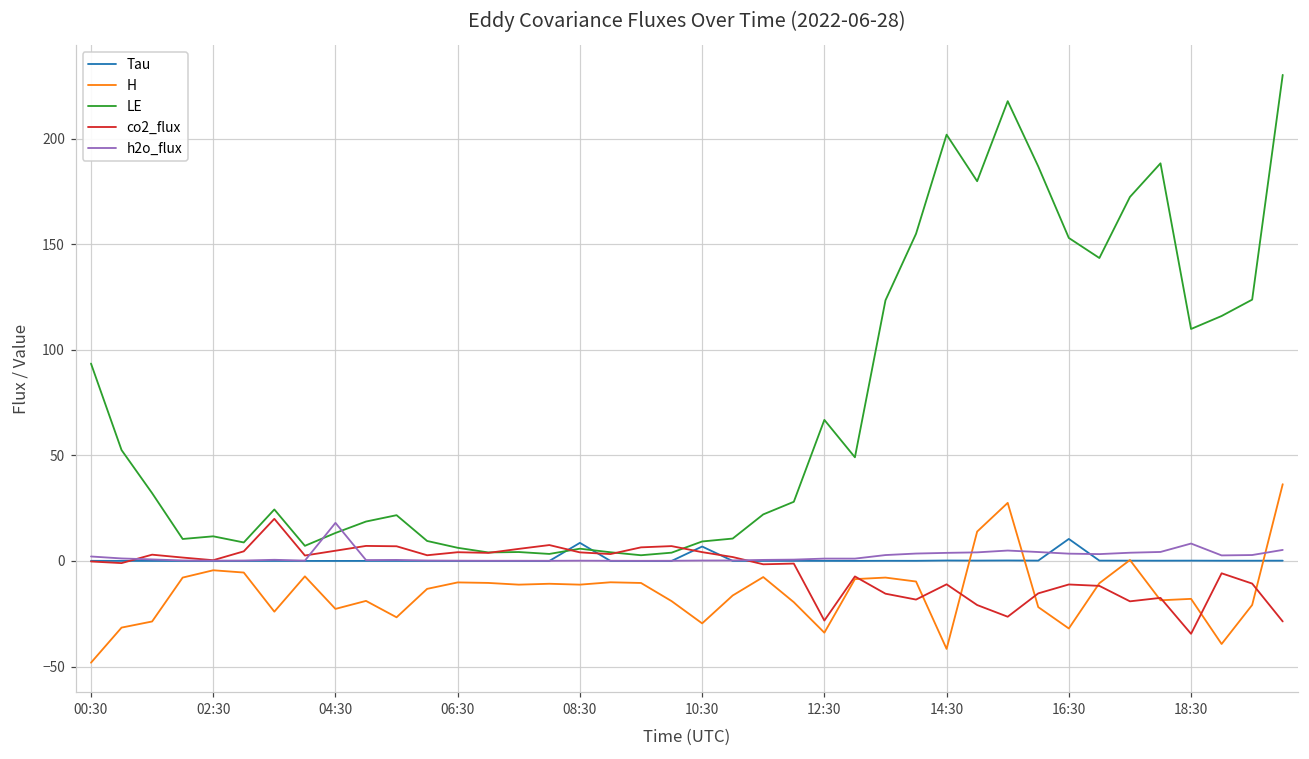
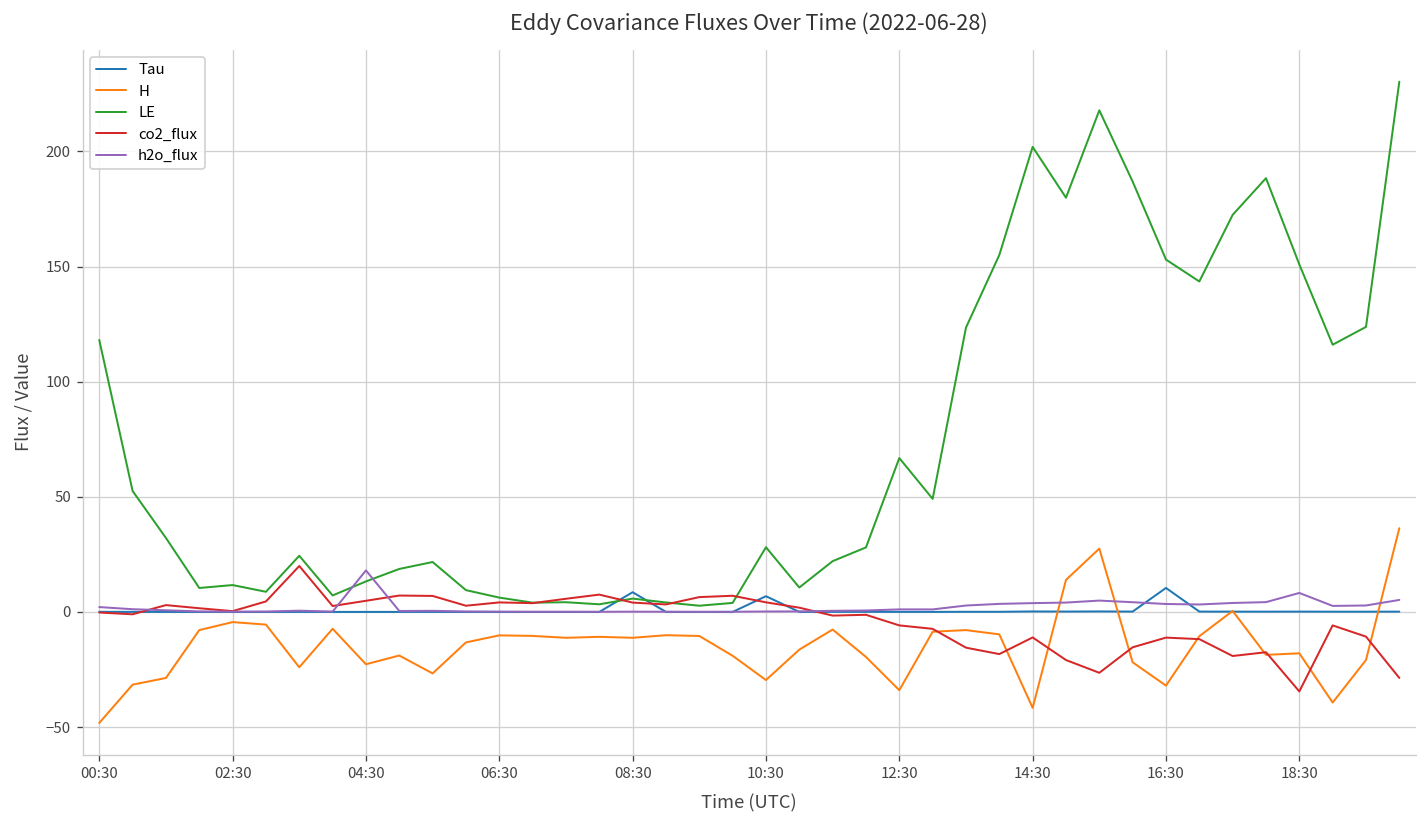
  {
    "Tau": {
      "04:30": 0,
      "08:30": 9,
      "10:30": 7,
      "14:30": 0,
      "16:30": 10,
      "18:30": 0
    },
    "H": {
      "00:30": -48,
      "02:30": -4,
      "04:30": -23,
      "06:30": -10,
      "08:30": -11,
      "10:30": -30,
      "12:30": -34,
      "14:30": -42,
      "16:30": -32,
      "18:30": -18
    },
    "LE": {
-     "00:30": 94,
+     "00:30": 118,
      "02:30": 12,
      "04:30": 13,
      "06:30": 6,
      "08:30": 6,
-     "10:30": 9,
+     "10:30": 28,
      "12:30": 67,
      "14:30": 202,
      "16:30": 153,
-     "18:30": 110
+     "18:30": 151
    },
    "co2_flux": {
      "04:30": 5,
      "06:30": 4,
      "08:30": 4,
      "10:30": 4,
-     "12:30": -28,
+     "12:30": -6,
      "14:30": -11,
      "16:30": -11,
      "18:30": -35
    },
    "h2o_flux": {
      "00:30": 2,
      "04:30": 18,
      "08:30": 0,
      "10:30": 0,
      "14:30": 4,
      "16:30": 3,
      "18:30": 8
    }
  }
